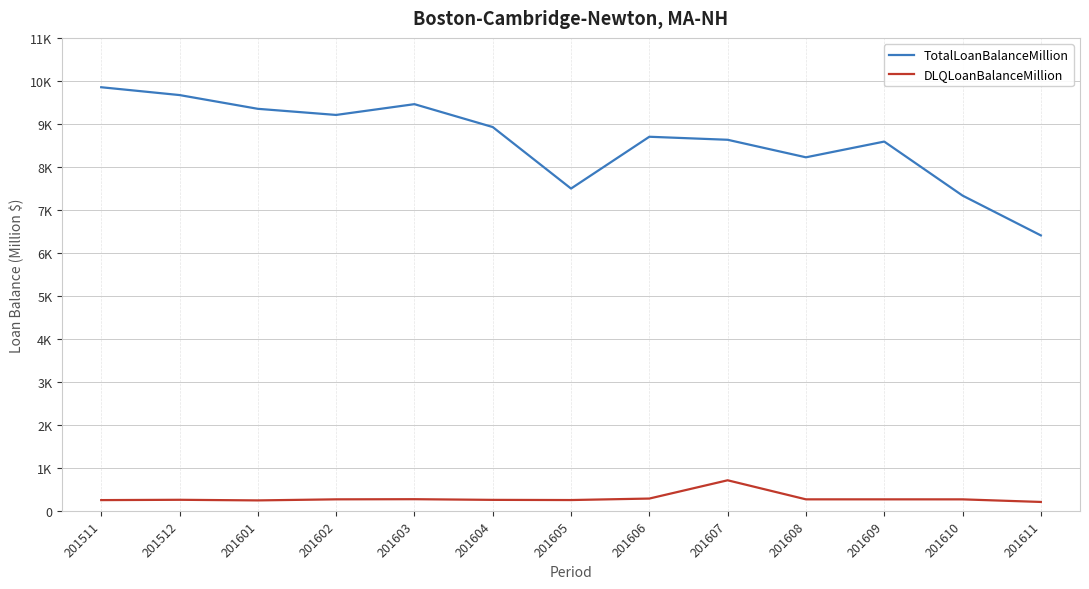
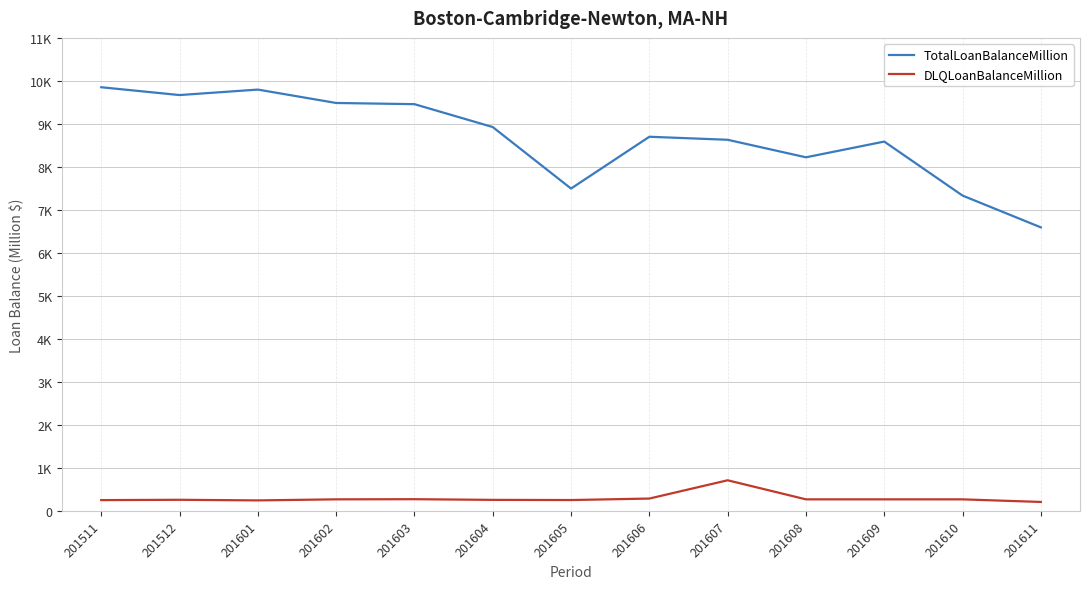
  {
    "TotalLoanBalanceMillion": {
      "201511": 9900,
      "201512": 9700,
-     "201601": 9400,
-     "201602": 9200,
+     "201601": 9800,
+     "201602": 9500,
      "201603": 9500,
      "201604": 8900,
      "201605": 7500,
      "201606": 8700,
      "201607": 8600,
      "201608": 8200,
      "201609": 8600,
      "201610": 7300,
-     "201611": 6400
+     "201611": 6600
    },
    "DLQLoanBalanceMillion": {
      "201511": 200,
      "201512": 300,
      "201601": 200,
      "201602": 300,
      "201603": 300,
      "201604": 300,
      "201605": 300,
      "201606": 300,
      "201607": 700,
      "201608": 300,
      "201609": 300,
      "201610": 300,
      "201611": 200
    }
  }
